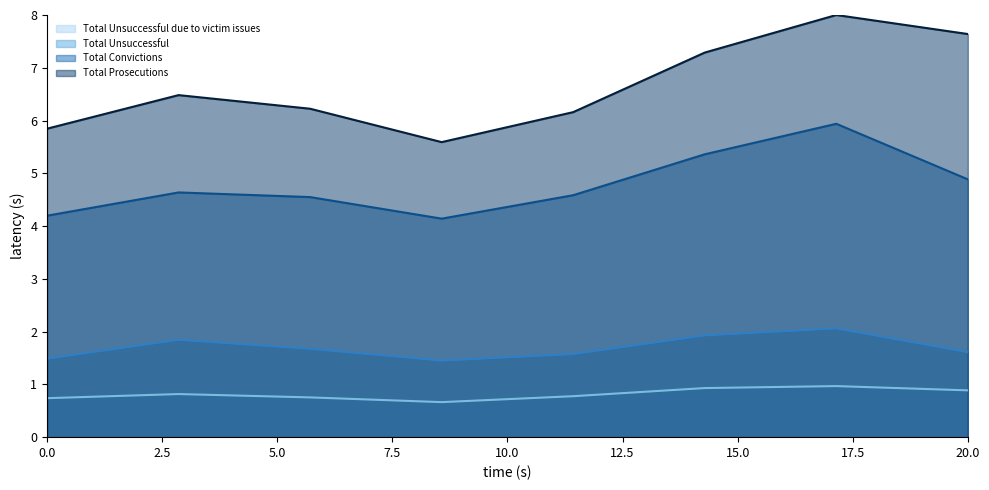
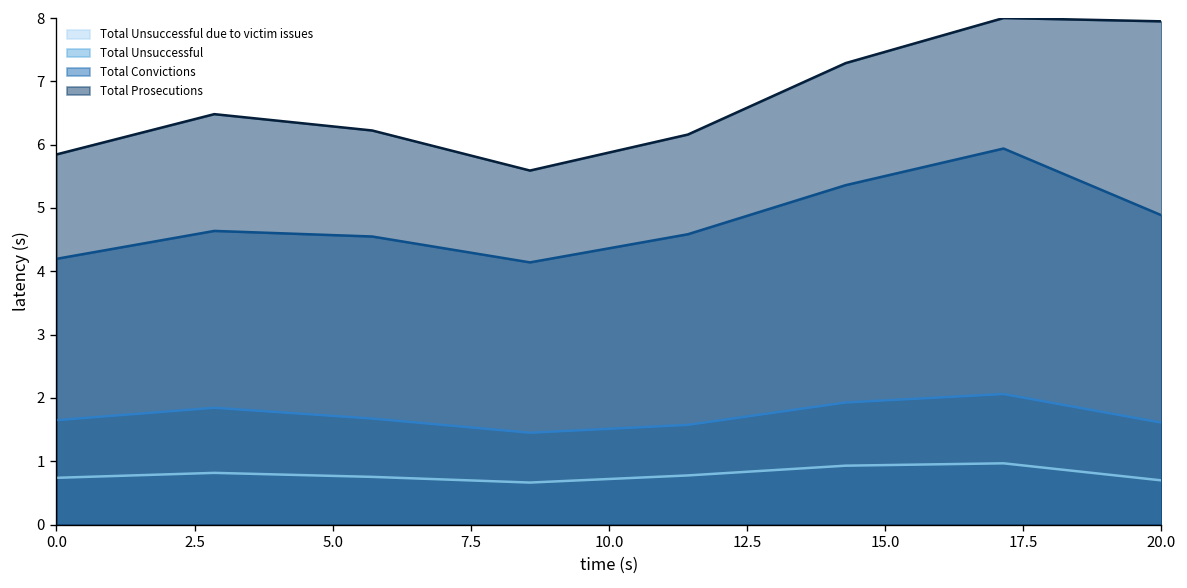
  {
    "Total Unsuccessful due to victim issues": {
      "0.0": 0.7,
-     "20.0": 0.9
+     "20.0": 0.7
    },
    "Total Unsuccessful": {
-     "0.0": 1.5,
+     "0.0": 1.6,
      "20.0": 1.6
    },
    "Total Convictions": {
      "0.0": 4.2,
      "20.0": 4.9
    },
    "Total Prosecutions": {
      "0.0": 5.8,
-     "20.0": 7.6
+     "20.0": 7.9
    }
  }
